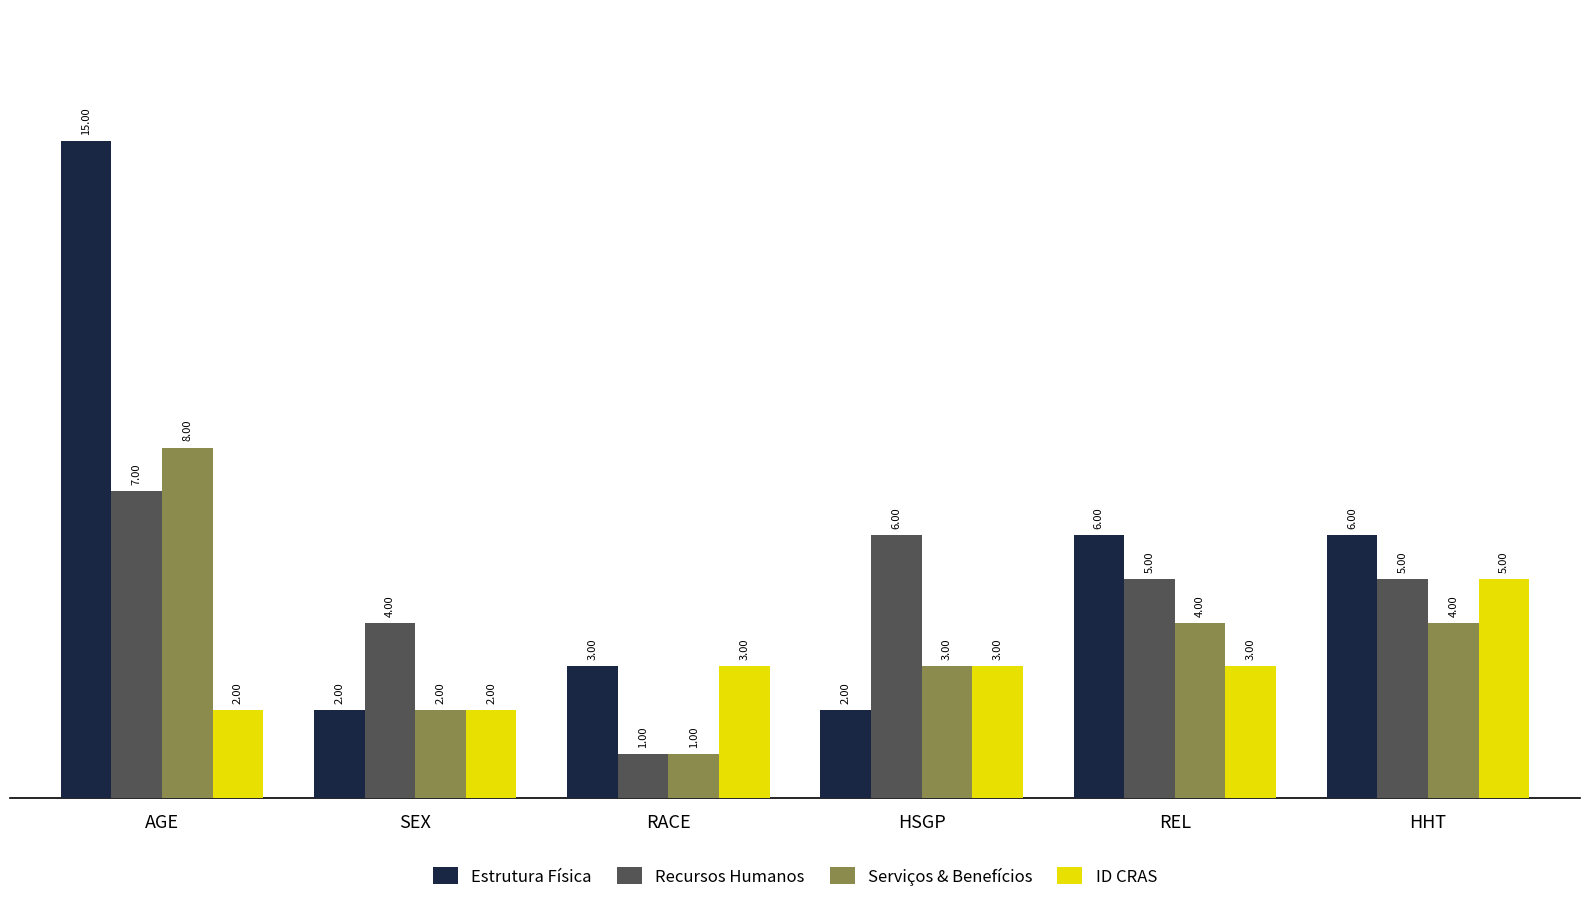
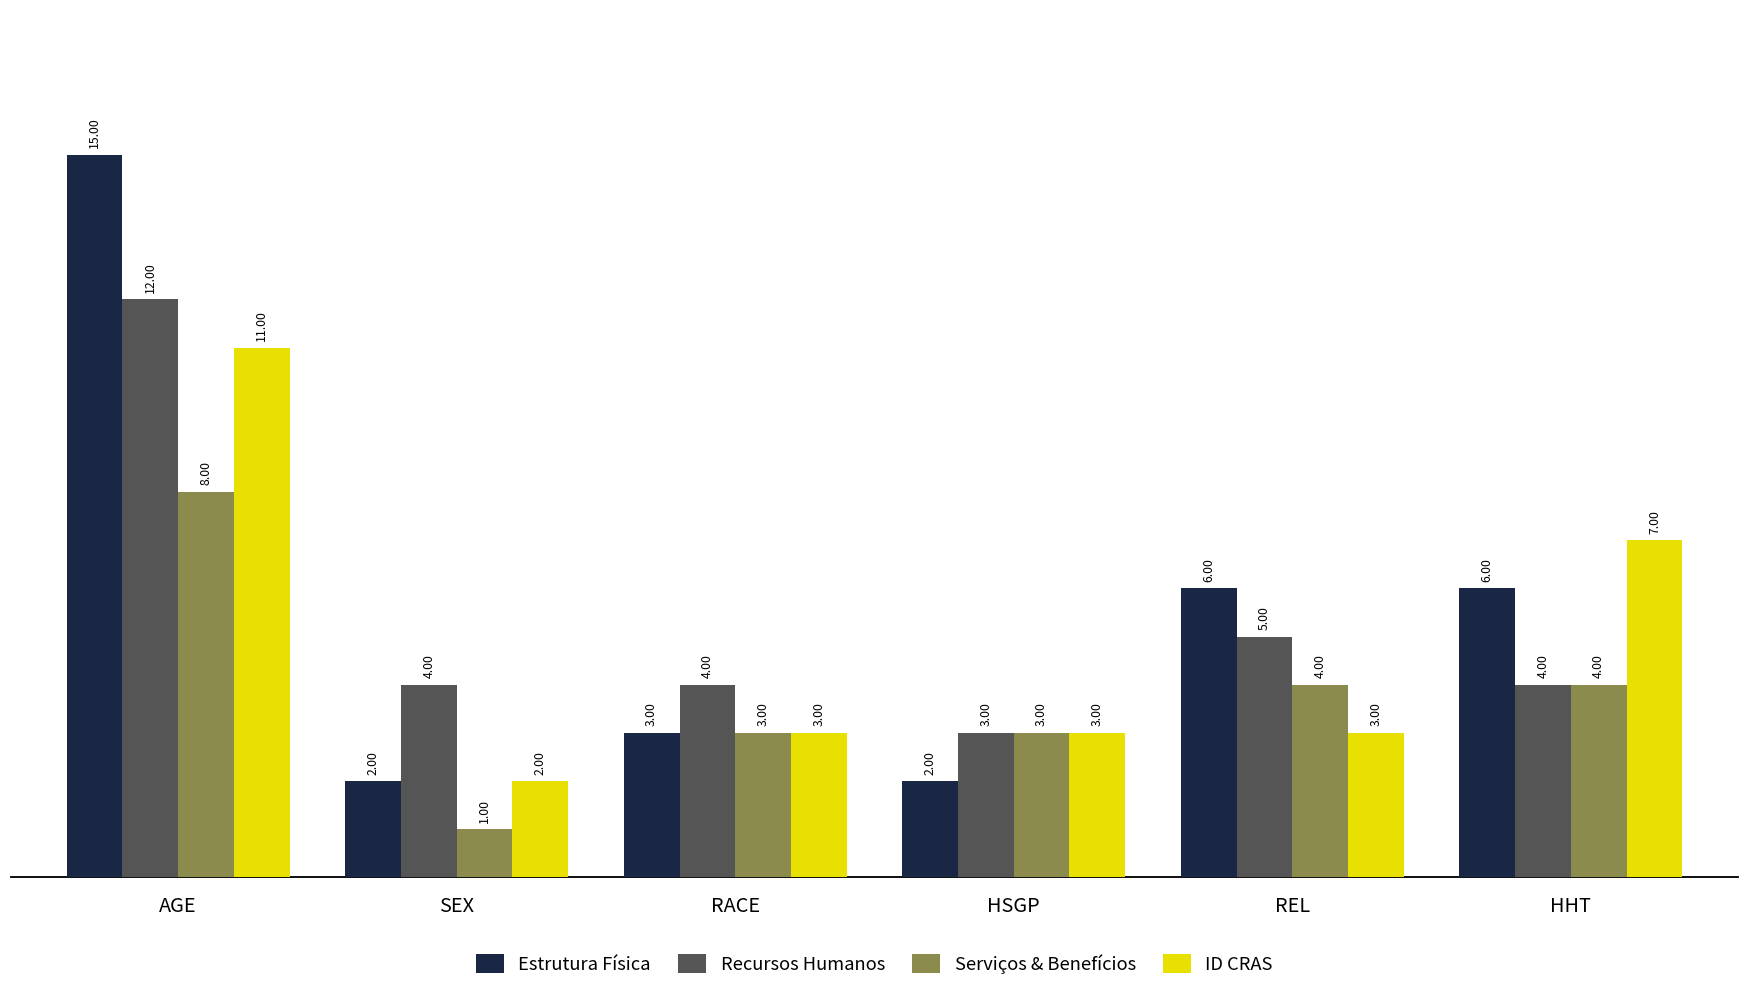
  {
    "Estrutura Física": {
      "AGE": 15.00,
      "SEX": 2.00,
      "RACE": 3.00,
      "HSGP": 2.00,
      "REL": 6.00,
      "HHT": 6.00
    },
    "Recursos Humanos": {
-     "AGE": 7.00,
+     "AGE": 12.00,
      "SEX": 4.00,
-     "RACE": 1.00,
-     "HSGP": 6.00,
+     "RACE": 4.00,
+     "HSGP": 3.00,
      "REL": 5.00,
-     "HHT": 5.00
+     "HHT": 4.00
    },
    "Serviços & Benefícios": {
      "AGE": 8.00,
-     "SEX": 2.00,
-     "RACE": 1.00,
+     "SEX": 1.00,
+     "RACE": 3.00,
      "HSGP": 3.00,
      "REL": 4.00,
      "HHT": 4.00
    },
    "ID CRAS": {
-     "AGE": 2.00,
+     "AGE": 11.00,
      "SEX": 2.00,
      "RACE": 3.00,
      "HSGP": 3.00,
      "REL": 3.00,
-     "HHT": 5.00
+     "HHT": 7.00
    }
  }
